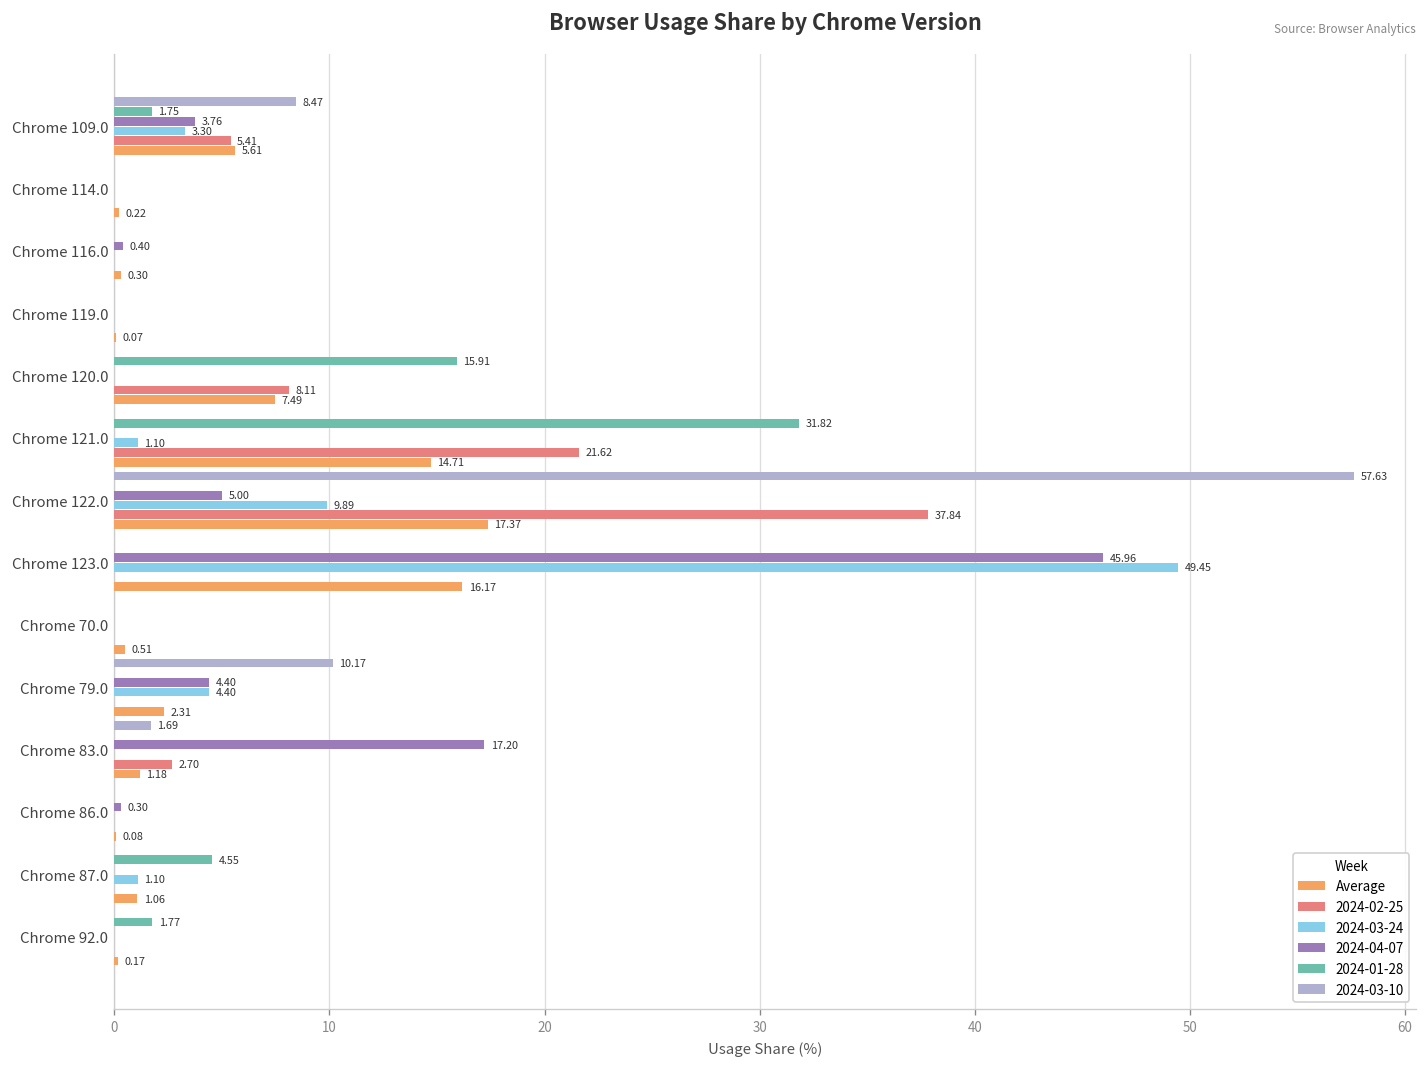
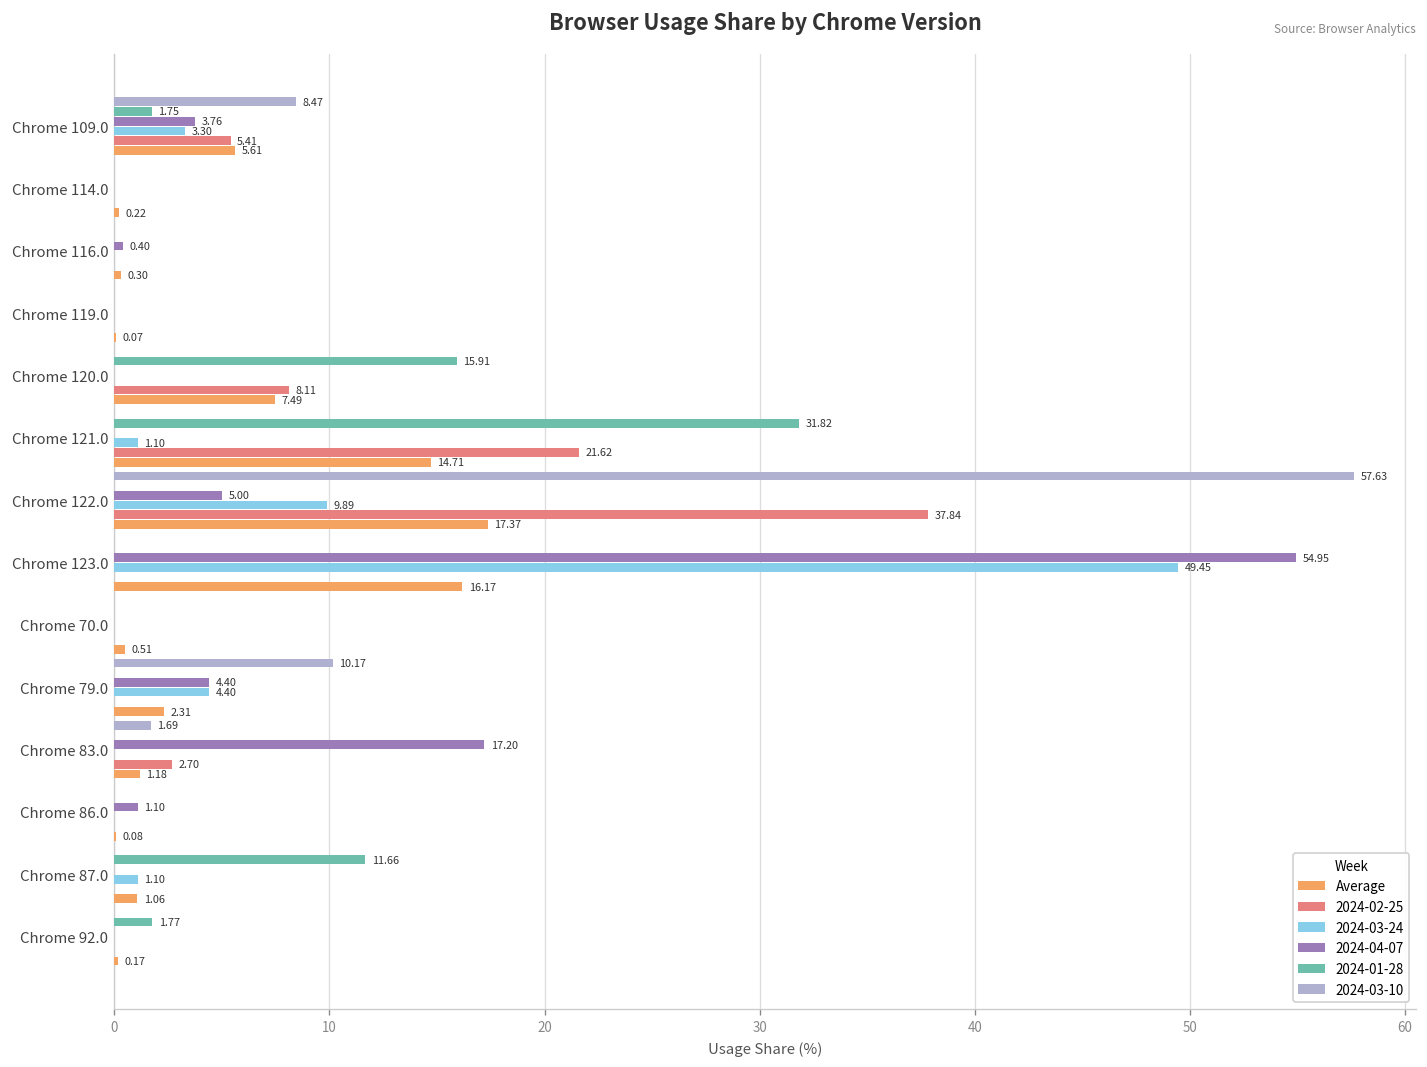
  {
    "2024-04-07": {
      "Chrome 109.0": 3.76,
      "Chrome 116.0": 0.40,
      "Chrome 122.0": 5.00,
-     "Chrome 123.0": 45.96,
+     "Chrome 123.0": 54.95,
      "Chrome 79.0": 4.40,
      "Chrome 83.0": 17.20,
-     "Chrome 86.0": 0.30
+     "Chrome 86.0": 1.10
    },
    "2024-01-28": {
      "Chrome 109.0": 1.75,
      "Chrome 120.0": 15.91,
      "Chrome 121.0": 31.82,
-     "Chrome 87.0": 4.55,
+     "Chrome 87.0": 11.66,
      "Chrome 92.0": 1.77
    }
  }
